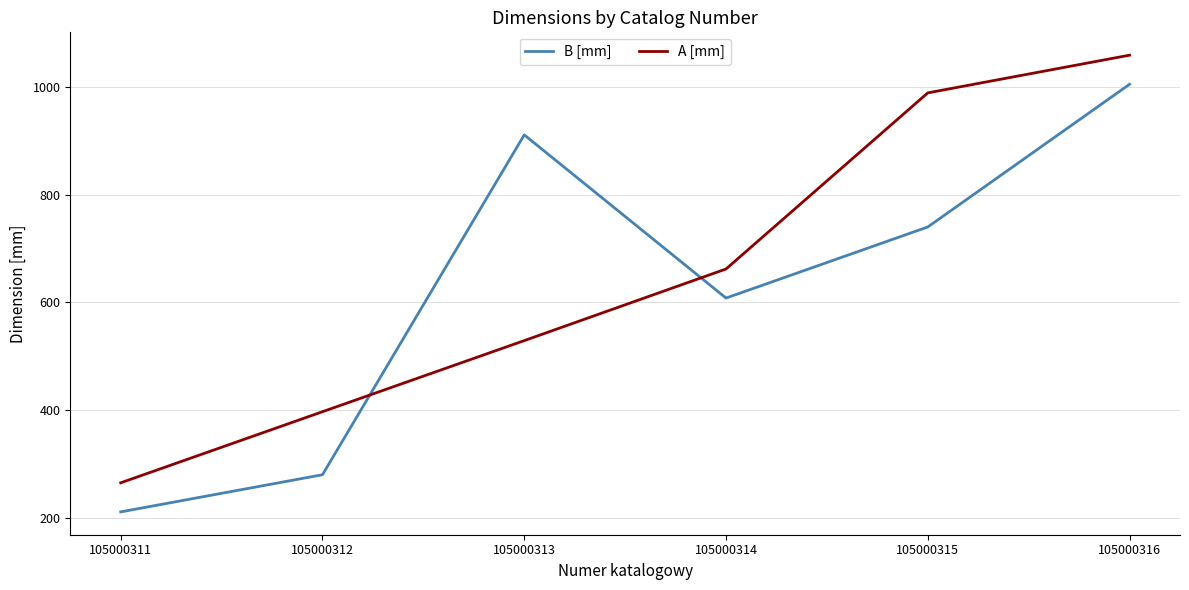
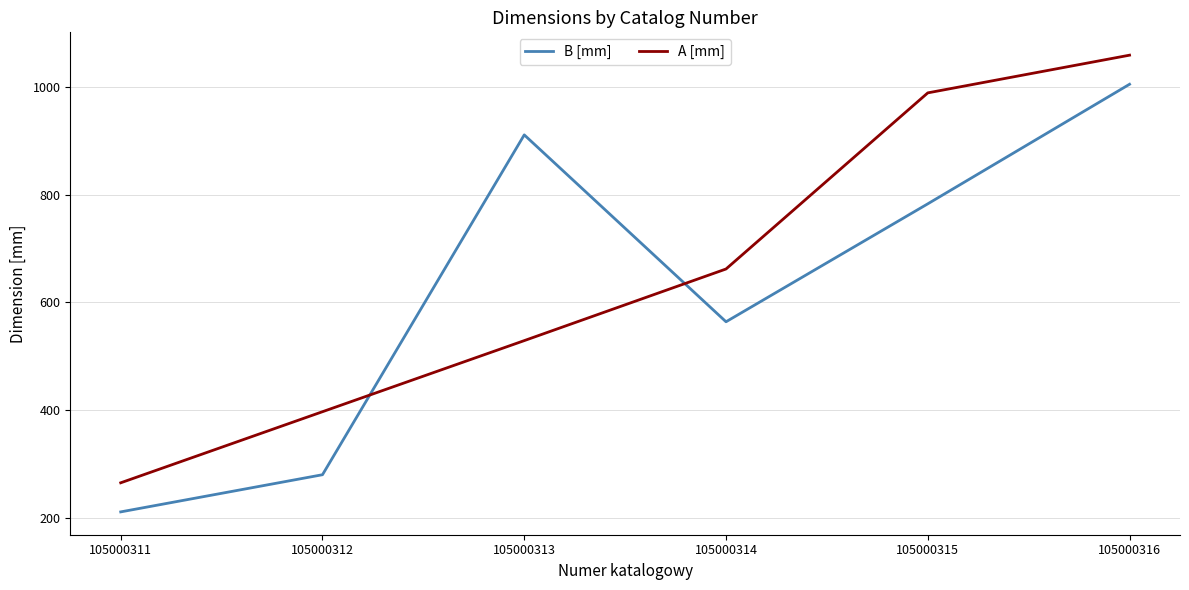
  {
    "B [mm]": {
      "105000311": 210,
      "105000312": 280,
      "105000313": 910,
-     "105000314": 610,
-     "105000315": 740,
+     "105000314": 560,
+     "105000315": 780,
      "105000316": 1010
    },
    "A [mm]": {
      "105000311": 270,
      "105000312": 400,
      "105000313": 530,
      "105000314": 660,
      "105000315": 990,
      "105000316": 1060
    }
  }
